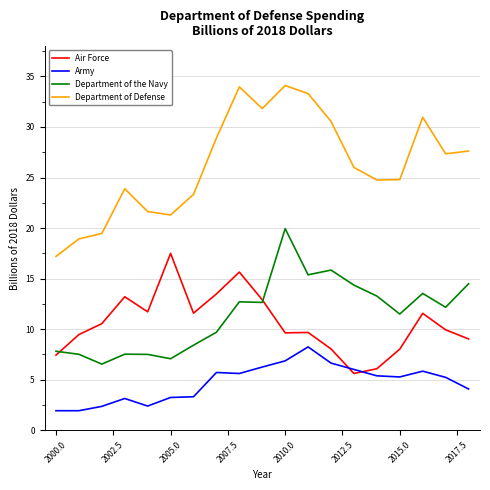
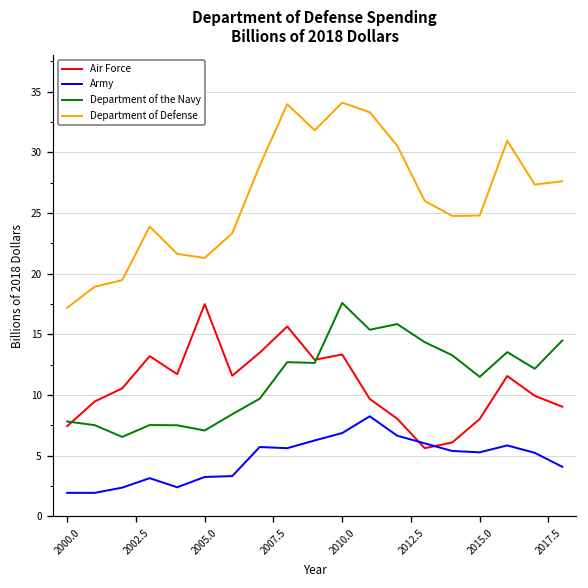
  {
    "Air Force": {
      "2000.0": 7.4,
      "2005.0": 17.5,
-     "2010.0": 9.6,
+     "2010.0": 13.3,
      "2015.0": 8.0
    },
    "Army": {
      "2000.0": 1.9,
      "2005.0": 3.3,
      "2010.0": 6.9,
      "2015.0": 5.3
    },
    "Department of the Navy": {
      "2000.0": 7.8,
      "2005.0": 7.1,
-     "2010.0": 20.0,
+     "2010.0": 17.6,
      "2015.0": 11.5
    },
    "Department of Defense": {
      "2000.0": 17.2,
      "2005.0": 21.3,
      "2010.0": 34.1,
      "2015.0": 24.8
    }
  }
